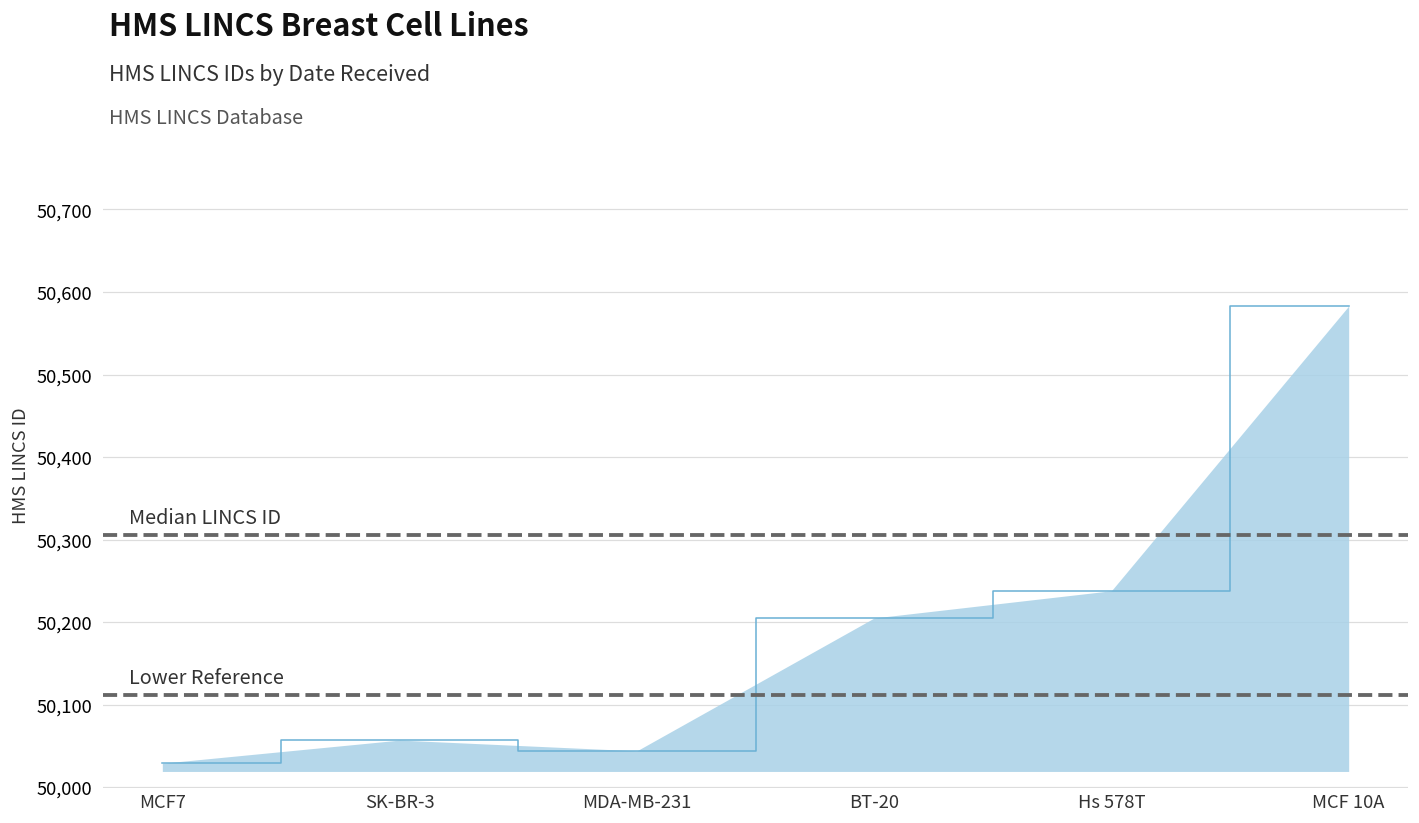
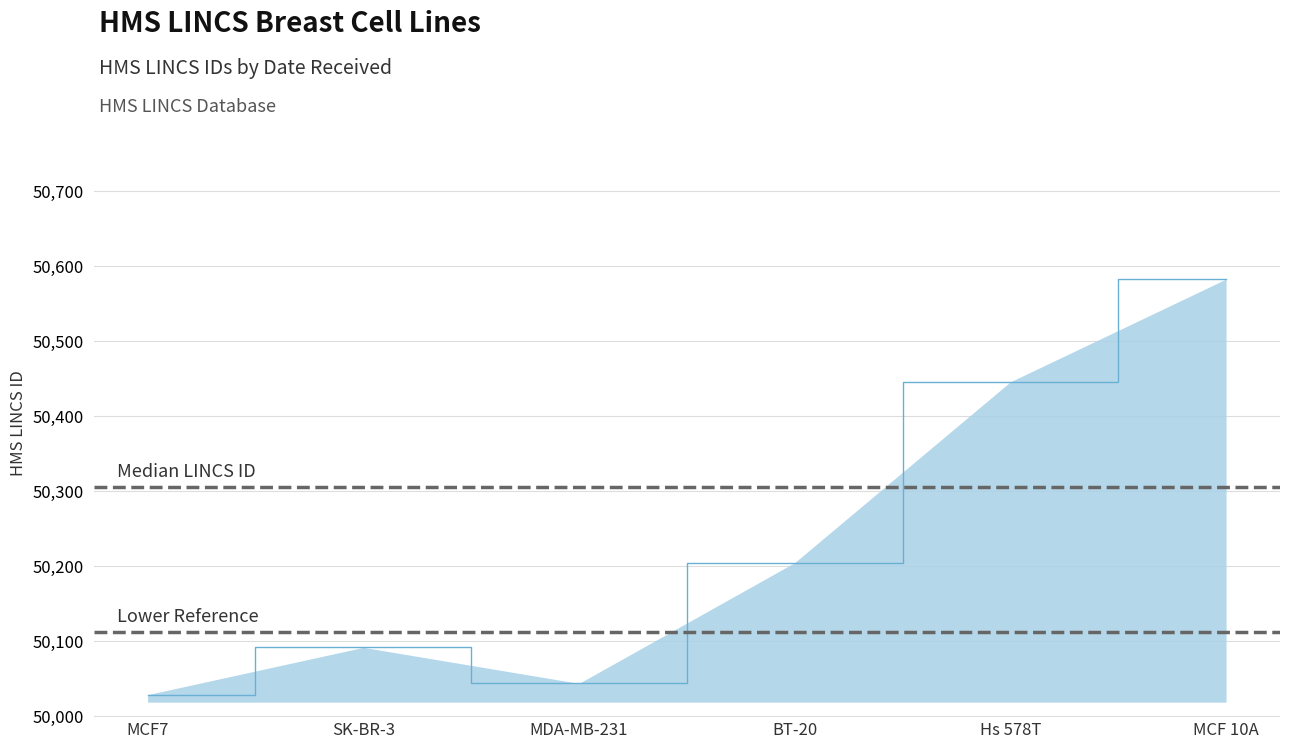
  {
    "MCF7": "50,030",
-   "SK-BR-3": "50,060",
+   "SK-BR-3": "50,090",
    "MDA-MB-231": "50,040",
    "BT-20": "50,210",
-   "Hs 578T": "50,240",
+   "Hs 578T": "50,450",
    "MCF 10A": "50,580"
  }
